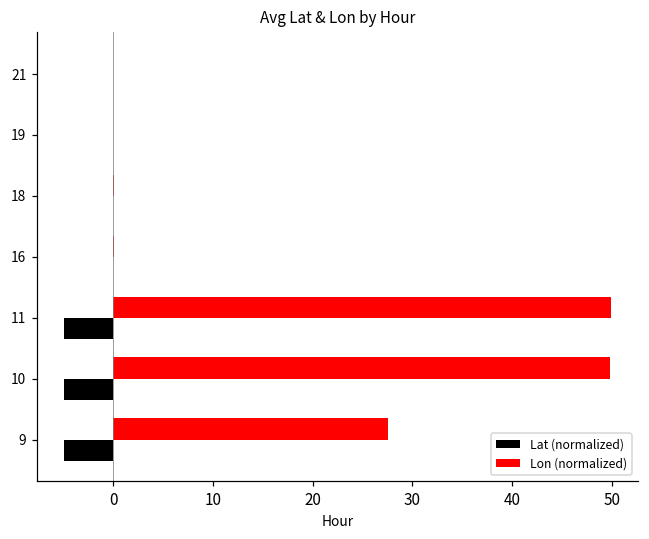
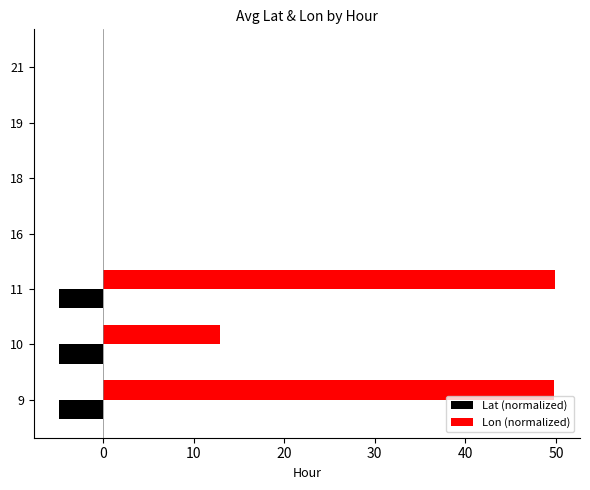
  {
    "Lat (normalized)": {
      "19": 0,
      "11": -5,
      "10": -5,
      "9": -5
    },
    "Lon (normalized)": {
      "21": 0,
      "11": 50,
-     "10": 50,
-     "9": 28
+     "10": 13,
+     "9": 50
    }
  }
